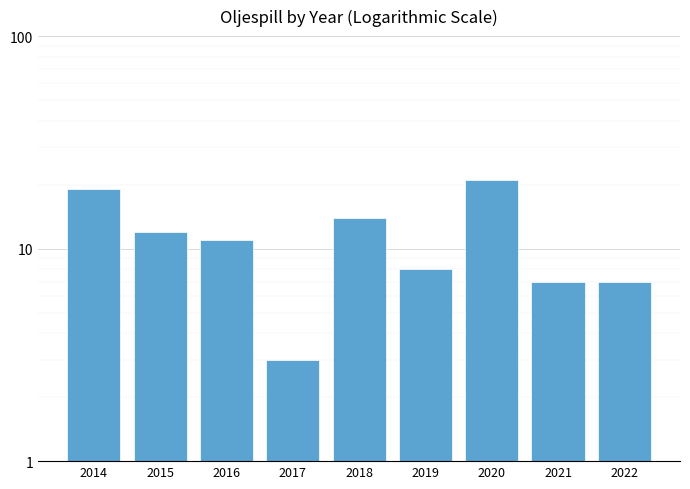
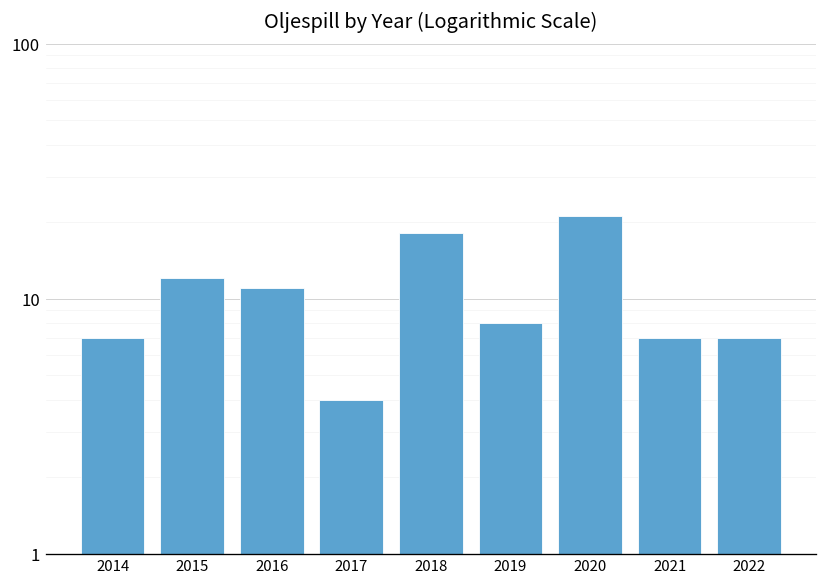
  {
-   "2014": 19,
+   "2014": 7,
    "2015": 12,
    "2016": 11,
-   "2017": 3,
-   "2018": 14,
+   "2017": 4,
+   "2018": 18,
    "2019": 8,
    "2020": 21,
    "2021": 7,
    "2022": 7
  }
